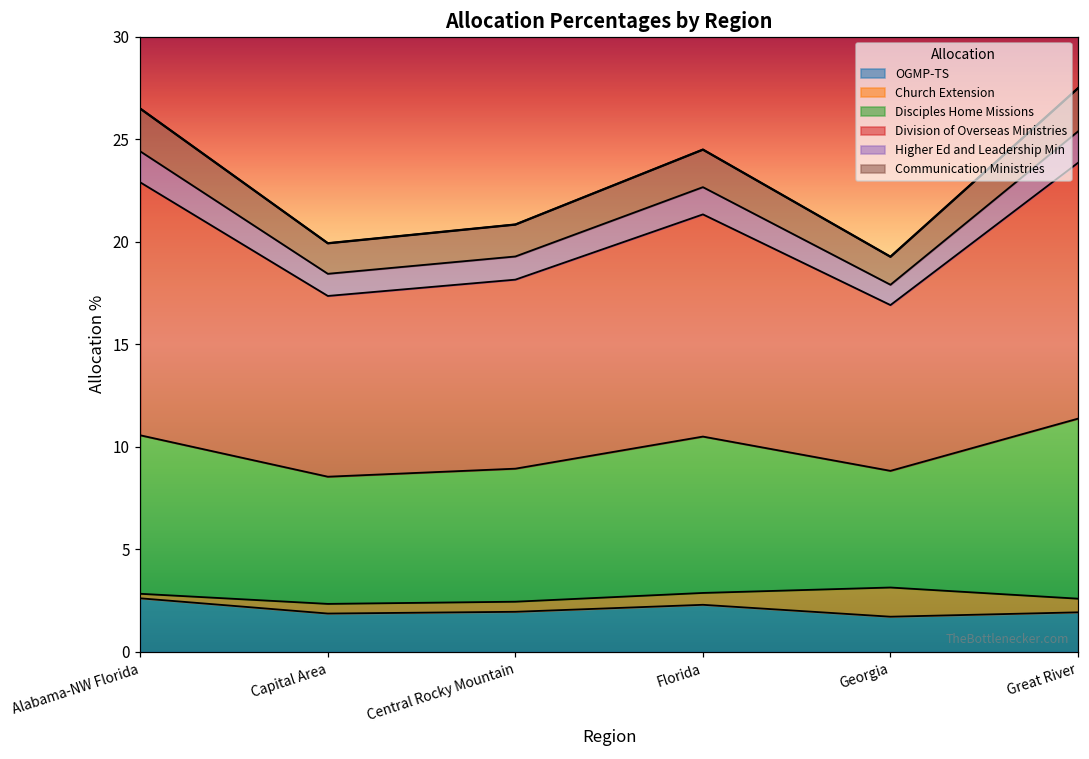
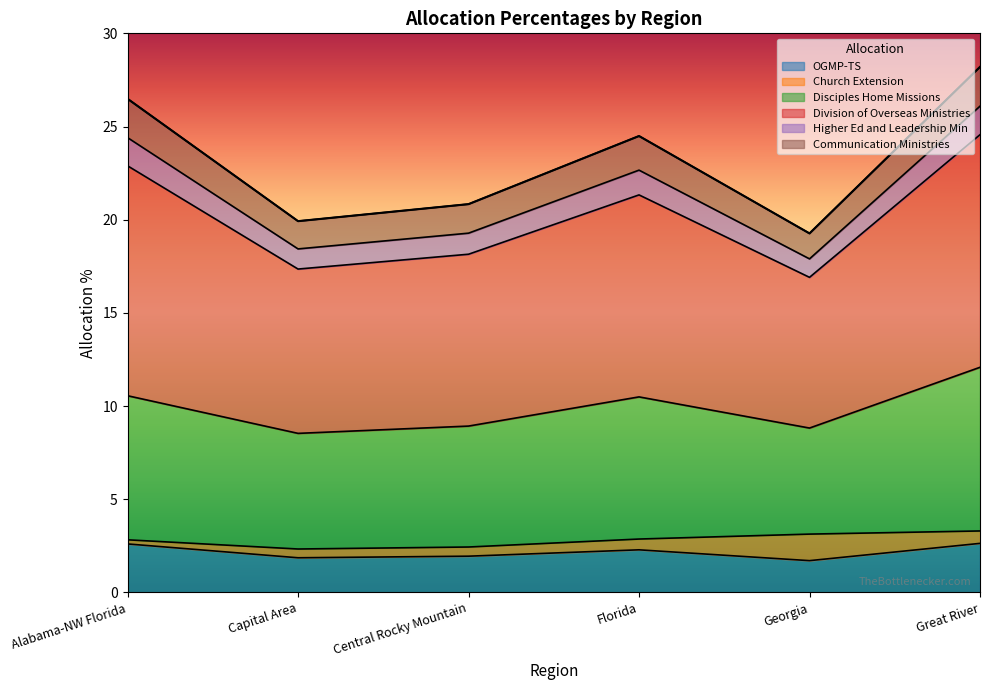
  {
    "OGMP-TS": {
      "Alabama-NW Florida": 2.6,
      "Capital Area": 1.9,
      "Central Rocky Mountain": 1.9,
      "Florida": 2.3,
      "Georgia": 1.7,
-     "Great River": 1.9
+     "Great River": 2.6
    },
    "Church Extension": {
      "Alabama-NW Florida": 0.2,
      "Capital Area": 0.5,
      "Central Rocky Mountain": 0.5,
      "Florida": 0.6,
      "Georgia": 1.4,
      "Great River": 0.7
    },
    "Disciples Home Missions": {
      "Alabama-NW Florida": 7.7,
      "Capital Area": 6.2,
      "Central Rocky Mountain": 6.5,
      "Florida": 7.6,
      "Georgia": 5.7,
      "Great River": 8.8
    },
    "Division of Overseas Ministries": {
      "Alabama-NW Florida": 12.3,
      "Capital Area": 8.8,
      "Central Rocky Mountain": 9.2,
      "Florida": 10.8,
      "Georgia": 8.1,
      "Great River": 12.5
    },
    "Higher Ed and Leadership Min": {
      "Alabama-NW Florida": 1.5,
      "Capital Area": 1.1,
      "Central Rocky Mountain": 1.1,
      "Florida": 1.3,
      "Georgia": 1.0,
      "Great River": 1.5
    },
    "Communication Ministries": {
      "Alabama-NW Florida": 2.1,
      "Capital Area": 1.5,
      "Central Rocky Mountain": 1.6,
      "Florida": 1.8,
      "Georgia": 1.4,
      "Great River": 2.1
    }
  }
